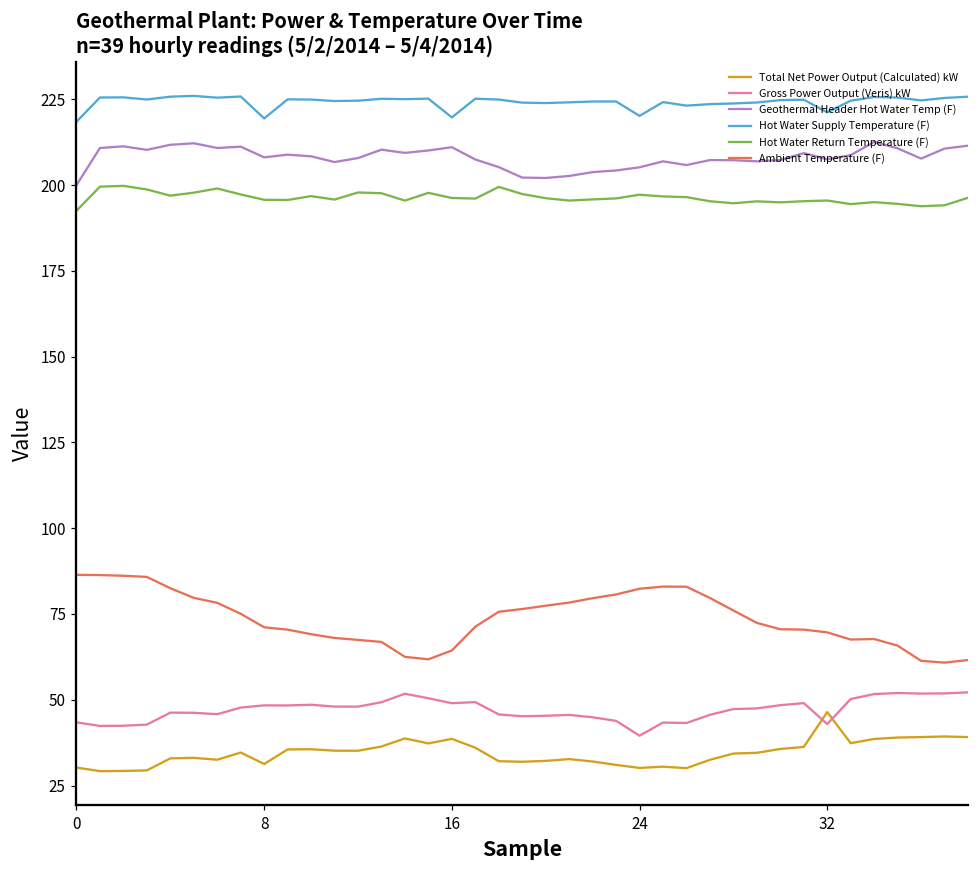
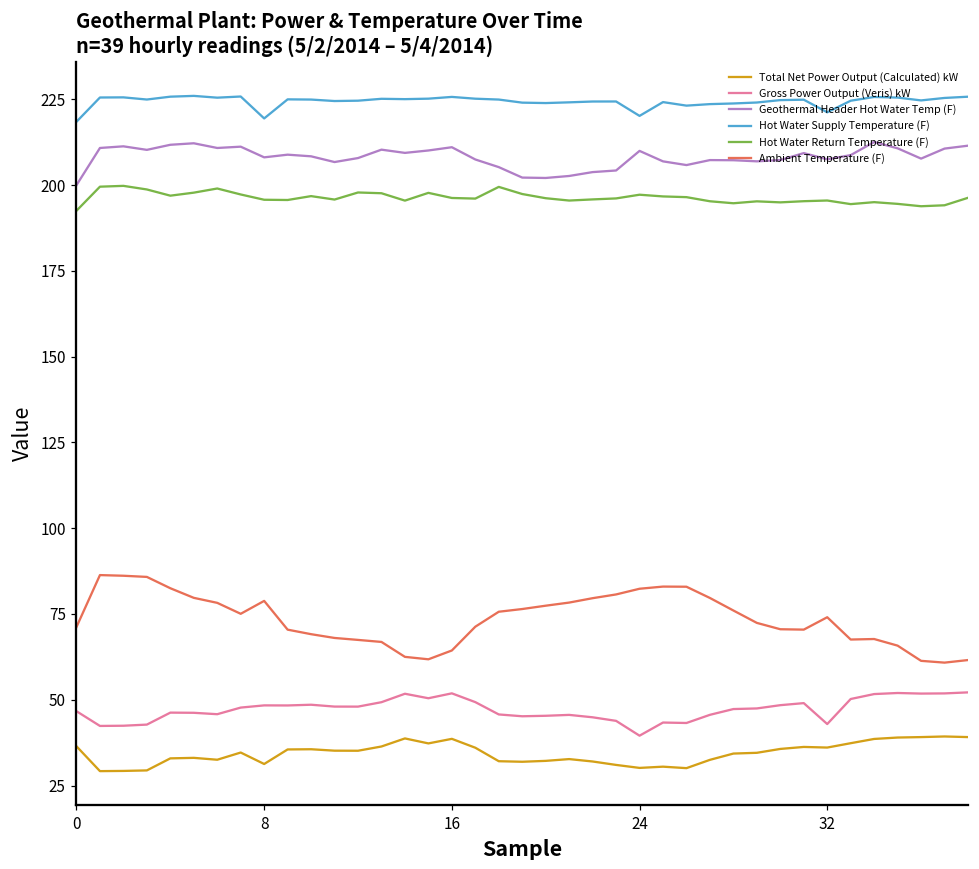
  {
    "Total Net Power Output (Calculated) kW": {
-     "0": 30,
+     "0": 36,
      "8": 31,
      "16": 39,
      "24": 30,
-     "32": 46
+     "32": 36
    },
    "Gross Power Output (Veris) kW": {
-     "0": 43,
+     "0": 47,
      "8": 48,
-     "16": 49,
+     "16": 52,
      "24": 40,
      "32": 43
    },
    "Geothermal Header Hot Water Temp (F)": {
      "0": 200,
      "8": 208,
      "16": 211,
-     "24": 205,
+     "24": 210,
      "32": 207
    },
    "Hot Water Supply Temperature (F)": {
      "0": 218,
      "8": 219,
-     "16": 220,
+     "16": 226,
      "24": 220,
      "32": 221
    },
    "Hot Water Return Temperature (F)": {
      "0": 193,
      "8": 196,
      "16": 196,
      "24": 197,
      "32": 195
    },
    "Ambient Temperature (F)": {
-     "0": 86,
-     "8": 71,
+     "0": 71,
+     "8": 79,
      "16": 64,
      "24": 82,
-     "32": 70
+     "32": 74
    }
  }
